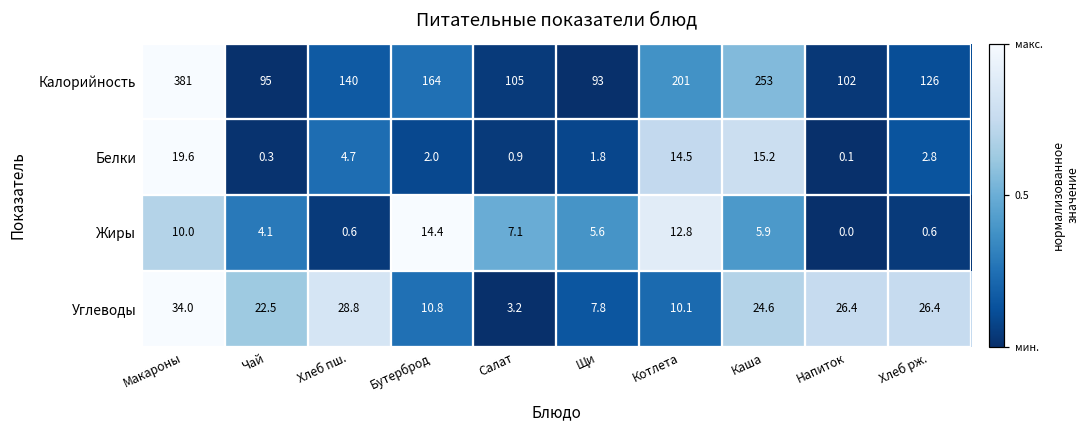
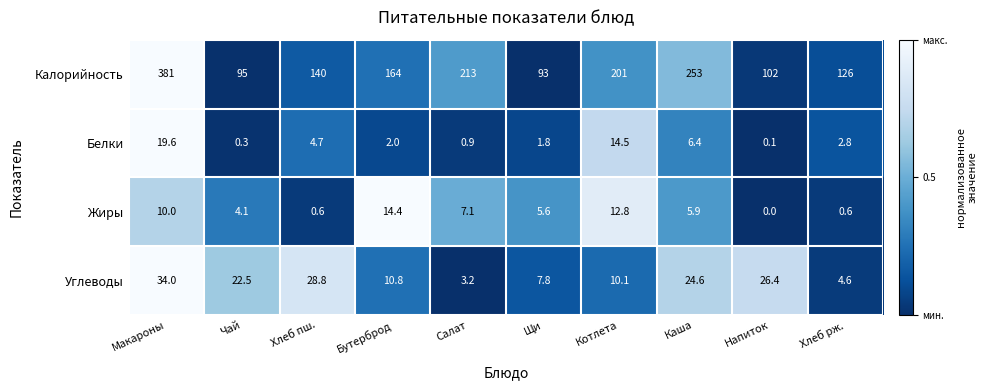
  {
    "Калорийность": {
      "Макароны": 381,
      "Чай": 95,
      "Хлеб пш.": 140,
      "Бутерброд": 164,
-     "Салат": 105,
+     "Салат": 213,
      "Щи": 93,
      "Котлета": 201,
      "Каша": 253,
      "Напиток": 102,
      "Хлеб рж.": 126
    },
    "Белки": {
      "Макароны": 19.6,
      "Чай": 0.3,
      "Хлеб пш.": 4.7,
      "Бутерброд": 2.0,
      "Салат": 0.9,
      "Щи": 1.8,
      "Котлета": 14.5,
-     "Каша": 15.2,
+     "Каша": 6.4,
      "Напиток": 0.1,
      "Хлеб рж.": 2.8
    },
    "Жиры": {
      "Макароны": 10.0,
      "Чай": 4.1,
      "Хлеб пш.": 0.6,
      "Бутерброд": 14.4,
      "Салат": 7.1,
      "Щи": 5.6,
      "Котлета": 12.8,
      "Каша": 5.9,
      "Напиток": 0.0,
      "Хлеб рж.": 0.6
    },
    "Углеводы": {
      "Макароны": 34.0,
      "Чай": 22.5,
      "Хлеб пш.": 28.8,
      "Бутерброд": 10.8,
      "Салат": 3.2,
      "Щи": 7.8,
      "Котлета": 10.1,
      "Каша": 24.6,
      "Напиток": 26.4,
-     "Хлеб рж.": 26.4
+     "Хлеб рж.": 4.6
    }
  }
